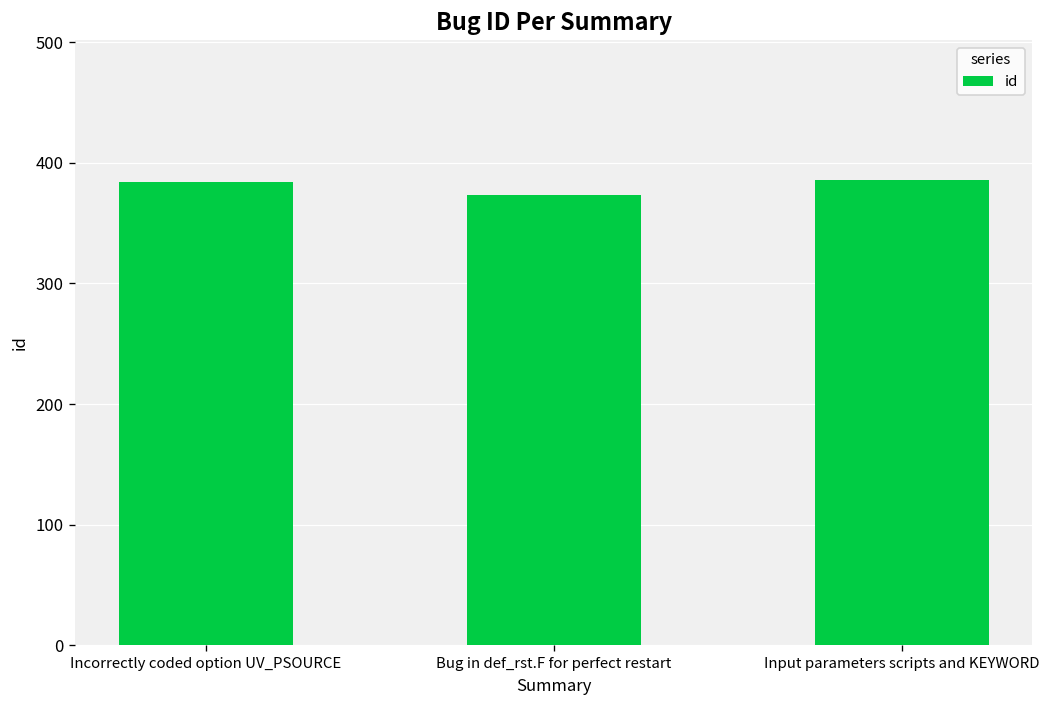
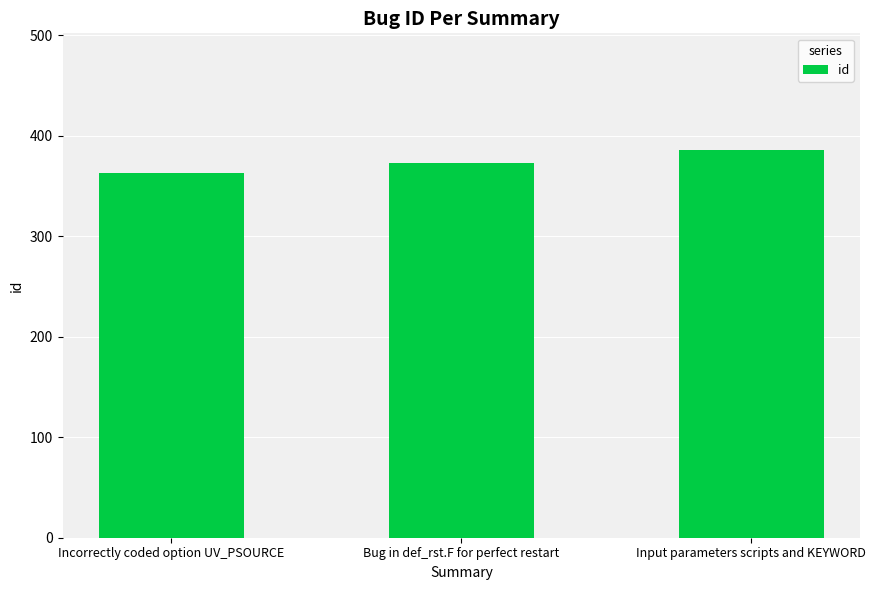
  {
-   "Incorrectly coded option UV_PSOURCE": 384,
+   "Incorrectly coded option UV_PSOURCE": 363,
    "Bug in def_rst.F for perfect restart": 373,
    "Input parameters scripts and KEYWORD": 386
  }
